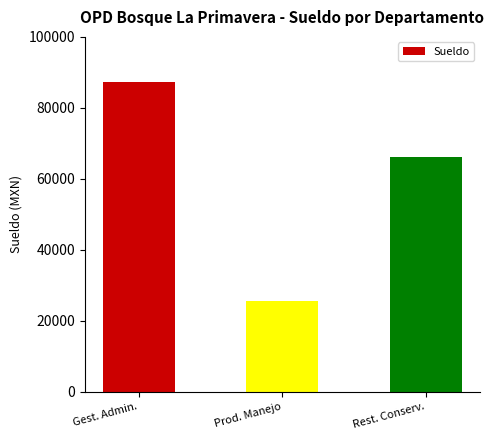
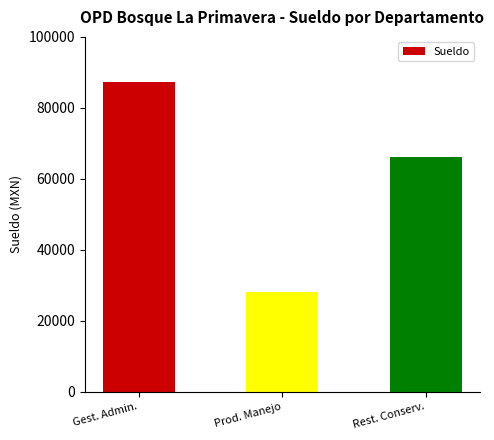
  {
    "Gest. Admin.": 87000,
-   "Prod. Manejo": 26000,
+   "Prod. Manejo": 28000,
    "Rest. Conserv.": 66000
  }
